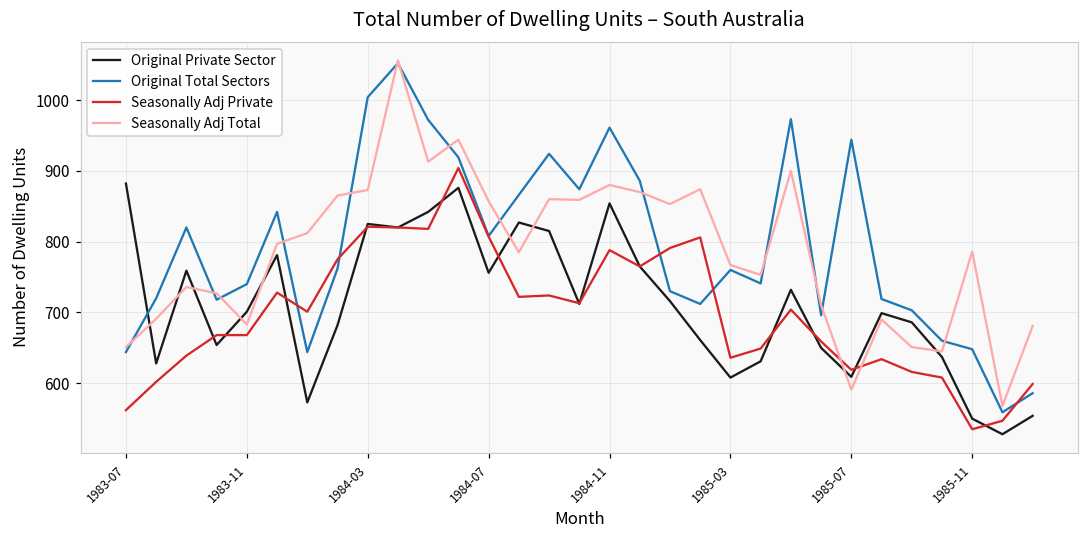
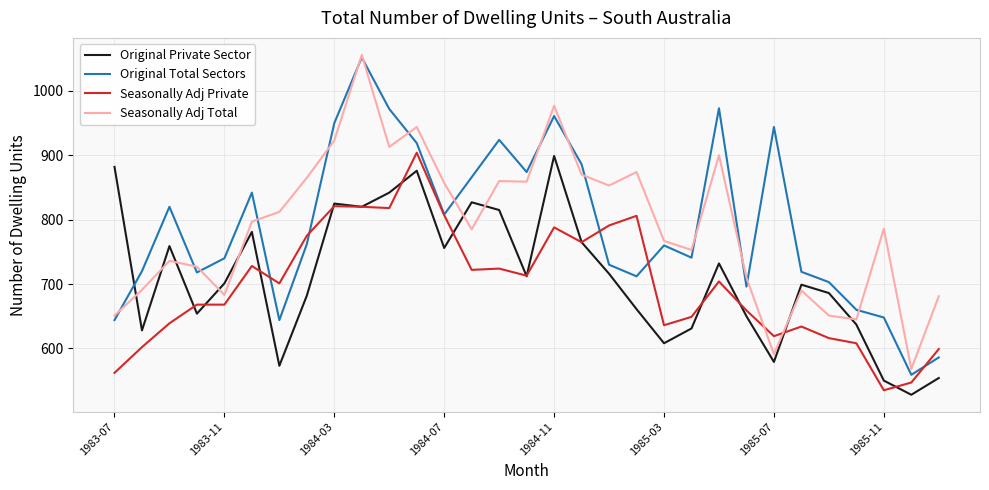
  {
    "Original Private Sector": {
      "1983-07": 880,
      "1983-11": 700,
      "1984-03": 830,
      "1984-07": 760,
-     "1984-11": 850,
+     "1984-11": 900,
      "1985-03": 610,
-     "1985-07": 610,
+     "1985-07": 580,
      "1985-11": 550
    },
    "Original Total Sectors": {
      "1983-07": 640,
      "1983-11": 740,
-     "1984-03": 1000,
+     "1984-03": 950,
      "1984-11": 960,
      "1985-03": 760,
      "1985-07": 940,
      "1985-11": 650
    },
    "Seasonally Adj Private": {
      "1983-07": 560,
      "1983-11": 670,
      "1984-03": 820,
      "1984-11": 790,
      "1985-03": 640,
      "1985-07": 620,
      "1985-11": 540
    },
    "Seasonally Adj Total": {
      "1983-07": 650,
      "1983-11": 680,
-     "1984-03": 870,
+     "1984-03": 920,
      "1984-07": 860,
-     "1984-11": 880,
+     "1984-11": 980,
      "1985-03": 770,
      "1985-07": 590,
      "1985-11": 790
    }
  }
